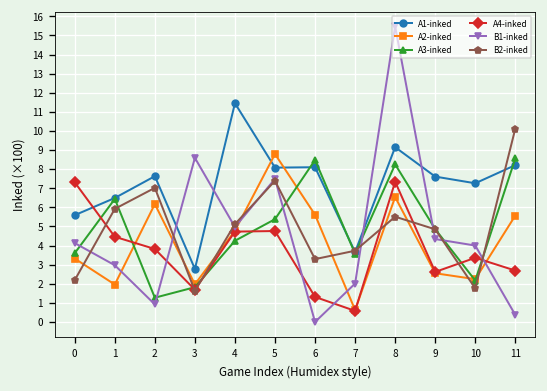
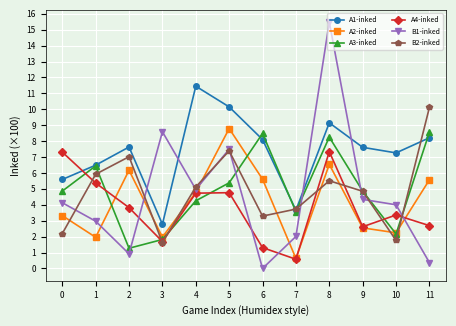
  {
    "A1-inked": {
      "0": 5.6,
      "2": 7.6,
      "3": 2.8,
      "4": 11.5,
-     "5": 8.1,
+     "5": 10.2,
      "6": 8.1,
      "8": 9.2,
      "9": 7.6,
      "10": 7.3,
      "11": 8.2
    },
    "A2-inked": {
      "0": 3.3,
      "1": 2.0,
      "2": 6.2,
      "5": 8.8,
      "6": 5.6,
      "8": 6.5,
      "11": 5.6
    },
    "A3-inked": {
-     "0": 3.6,
+     "0": 4.9,
      "2": 1.3,
      "4": 4.3,
      "5": 5.4,
      "6": 8.5,
      "8": 8.3,
      "11": 8.6
    },
    "A4-inked": {
      "0": 7.3,
-     "1": 4.5,
+     "1": 5.4,
      "2": 3.8,
      "5": 4.8,
      "6": 1.3,
      "8": 7.3,
      "10": 3.4,
      "11": 2.7
    },
    "B1-inked": {
      "0": 4.1,
      "1": 3.0,
      "2": 0.9,
      "3": 8.6,
      "6": 0.0,
      "7": 2.0,
      "9": 4.3,
      "10": 4.0,
      "11": 0.4
    },
    "B2-inked": {
      "0": 2.2,
      "1": 5.9,
      "2": 7.0,
      "6": 3.3,
      "8": 5.5,
      "10": 1.8,
      "11": 10.1
    }
  }
